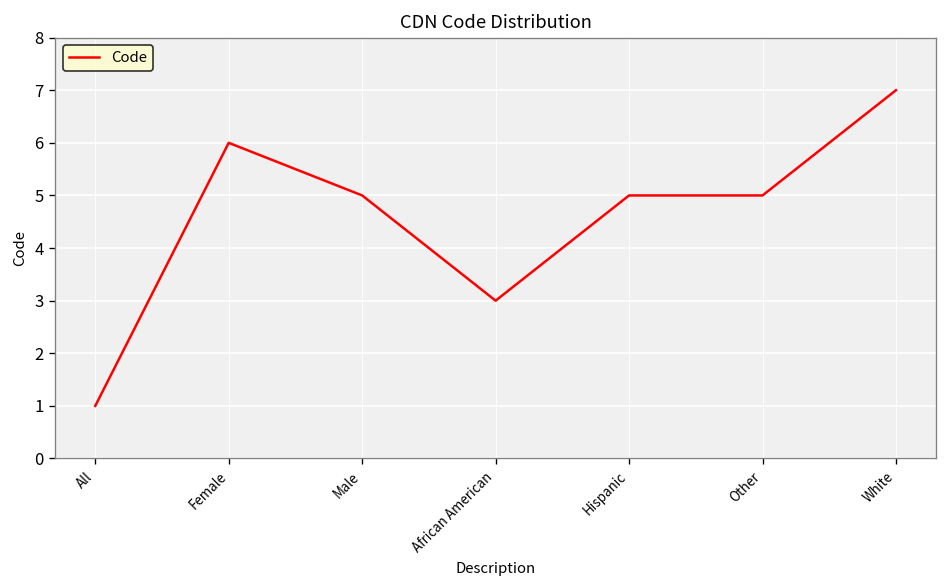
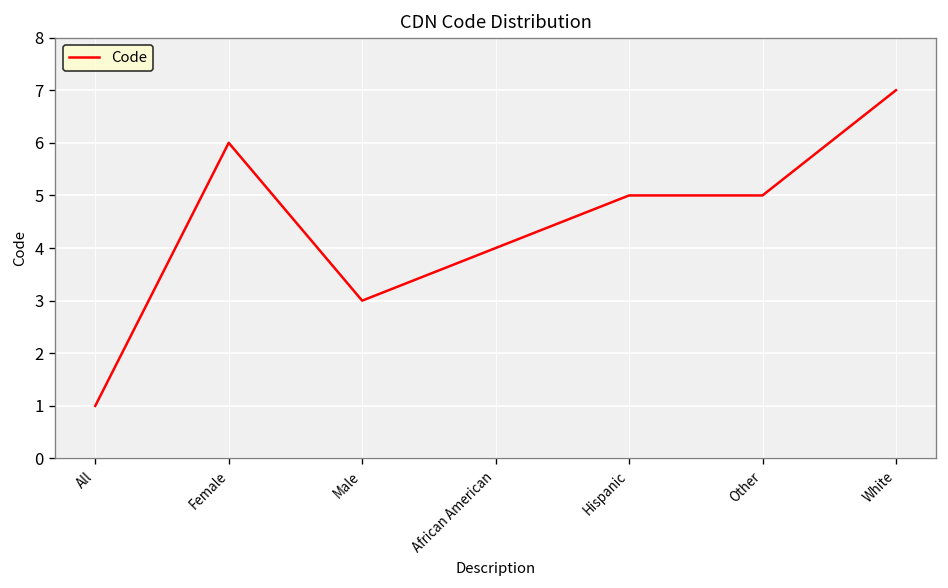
  {
    "All": 1,
    "Female": 6,
-   "Male": 5,
-   "African American": 3,
+   "Male": 3,
+   "African American": 4,
    "Hispanic": 5,
    "Other": 5,
    "White": 7
  }
